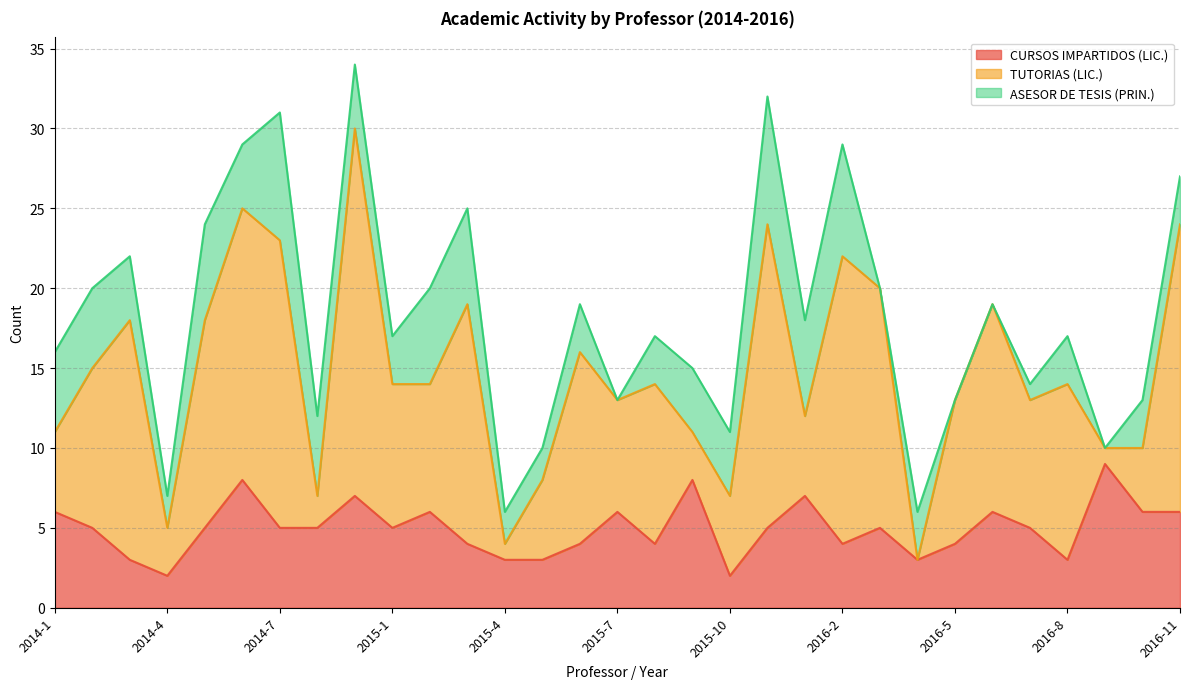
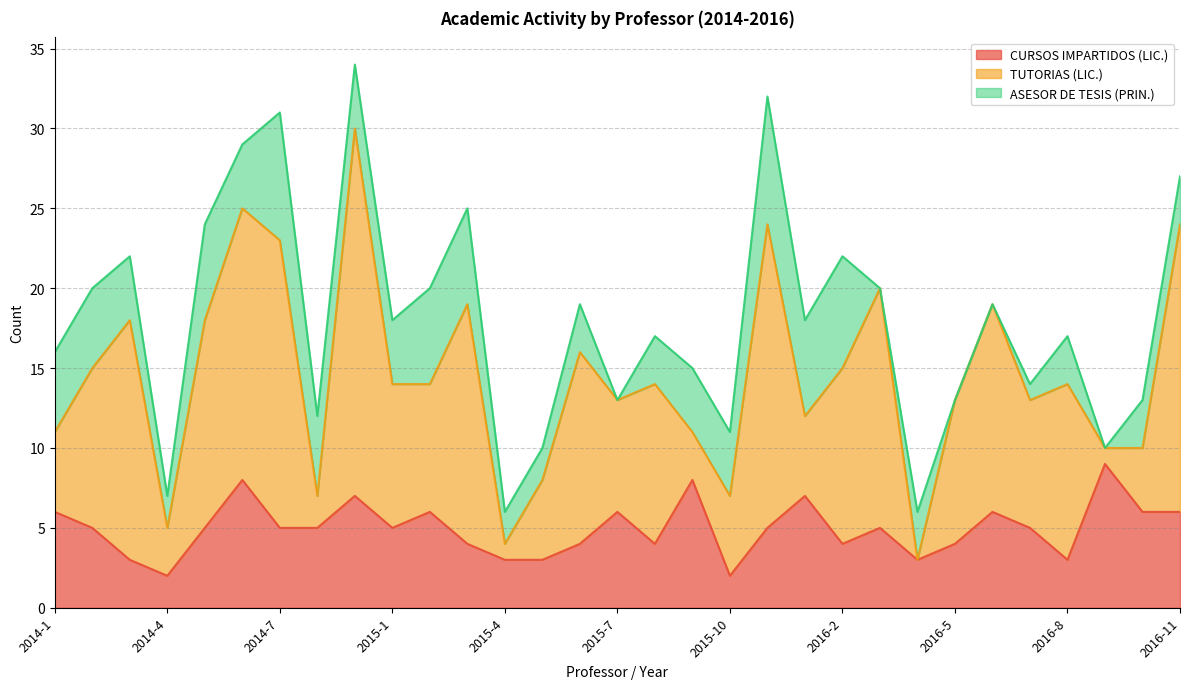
  {
    "CURSOS IMPARTIDOS (LIC.)": {
      "2014-1": 6,
      "2014-4": 2,
      "2014-7": 5,
      "2015-1": 5,
      "2015-4": 3,
      "2015-7": 6,
      "2015-10": 2,
      "2016-2": 4,
      "2016-5": 4,
      "2016-8": 3,
      "2016-11": 6
    },
    "TUTORIAS (LIC.)": {
      "2014-1": 5,
      "2014-4": 3,
      "2014-7": 18,
      "2015-1": 9,
      "2015-4": 1,
      "2015-10": 5,
-     "2016-2": 18,
+     "2016-2": 11,
      "2016-8": 11,
      "2016-11": 18
    },
    "ASESOR DE TESIS (PRIN.)": {
      "2014-1": 5,
      "2014-4": 2,
      "2014-7": 8,
-     "2015-1": 3,
+     "2015-1": 4,
      "2015-4": 2,
      "2015-10": 4,
      "2016-2": 7,
      "2016-8": 3,
      "2016-11": 3
    }
  }
